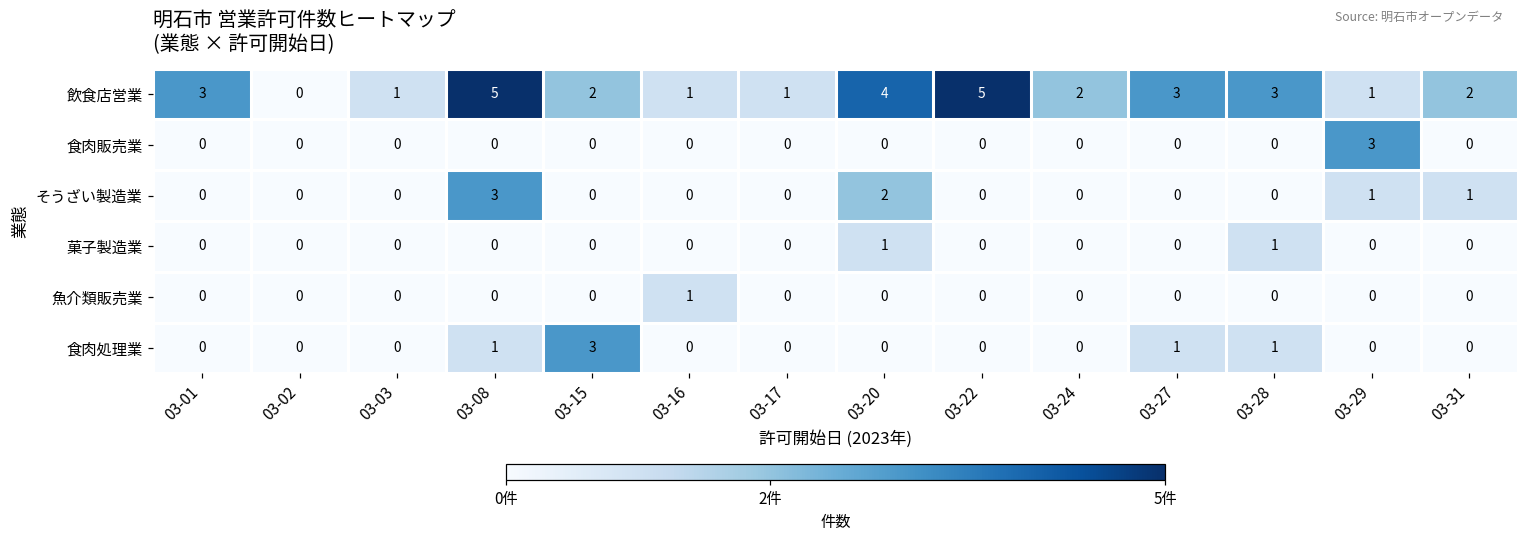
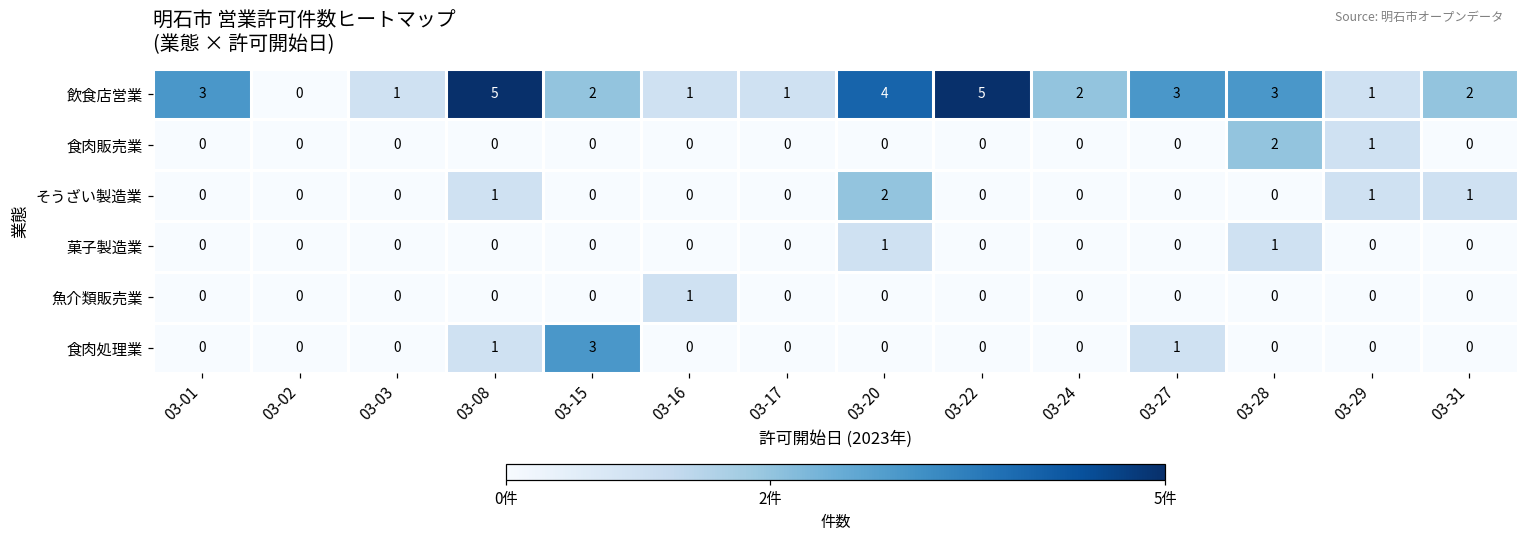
  {
    "飲食店営業": {
      "03-01": 3,
      "03-02": 0,
      "03-03": 1,
      "03-08": 5,
      "03-15": 2,
      "03-16": 1,
      "03-17": 1,
      "03-20": 4,
      "03-22": 5,
      "03-24": 2,
      "03-27": 3,
      "03-28": 3,
      "03-29": 1,
      "03-31": 2
    },
    "食肉販売業": {
      "03-01": 0,
      "03-02": 0,
      "03-03": 0,
      "03-08": 0,
      "03-15": 0,
      "03-16": 0,
      "03-17": 0,
      "03-20": 0,
      "03-22": 0,
      "03-24": 0,
      "03-27": 0,
-     "03-28": 0,
-     "03-29": 3,
+     "03-28": 2,
+     "03-29": 1,
      "03-31": 0
    },
    "そうざい製造業": {
      "03-01": 0,
      "03-02": 0,
      "03-03": 0,
-     "03-08": 3,
+     "03-08": 1,
      "03-15": 0,
      "03-16": 0,
      "03-17": 0,
      "03-20": 2,
      "03-22": 0,
      "03-24": 0,
      "03-27": 0,
      "03-28": 0,
      "03-29": 1,
      "03-31": 1
    },
    "菓子製造業": {
      "03-01": 0,
      "03-02": 0,
      "03-03": 0,
      "03-08": 0,
      "03-15": 0,
      "03-16": 0,
      "03-17": 0,
      "03-20": 1,
      "03-22": 0,
      "03-24": 0,
      "03-27": 0,
      "03-28": 1,
      "03-29": 0,
      "03-31": 0
    },
    "魚介類販売業": {
      "03-01": 0,
      "03-02": 0,
      "03-03": 0,
      "03-08": 0,
      "03-15": 0,
      "03-16": 1,
      "03-17": 0,
      "03-20": 0,
      "03-22": 0,
      "03-24": 0,
      "03-27": 0,
      "03-28": 0,
      "03-29": 0,
      "03-31": 0
    },
    "食肉処理業": {
      "03-01": 0,
      "03-02": 0,
      "03-03": 0,
      "03-08": 1,
      "03-15": 3,
      "03-16": 0,
      "03-17": 0,
      "03-20": 0,
      "03-22": 0,
      "03-24": 0,
      "03-27": 1,
-     "03-28": 1,
+     "03-28": 0,
      "03-29": 0,
      "03-31": 0
    }
  }
